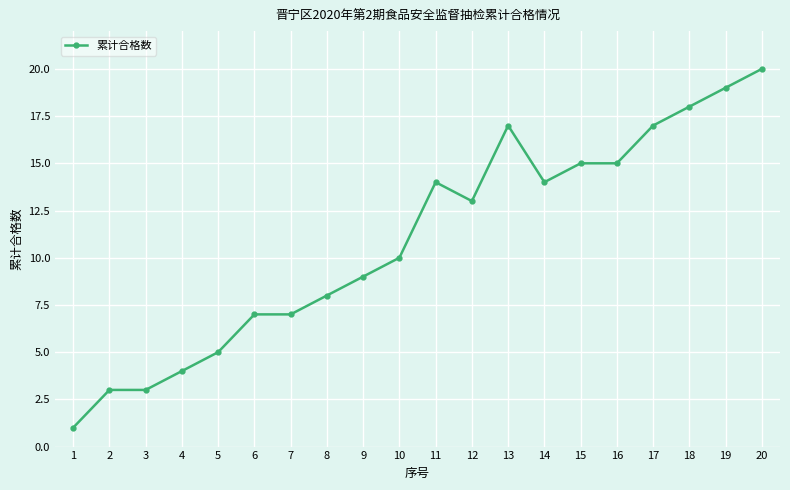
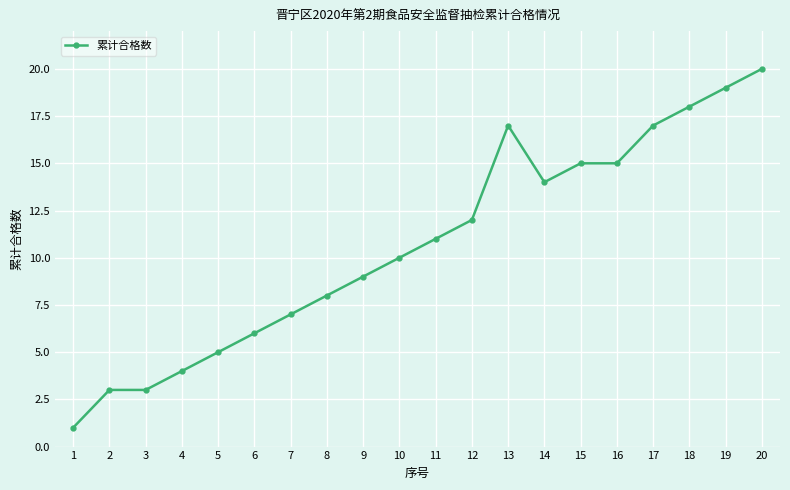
  {
    "1": 1,
    "2": 3,
    "3": 3,
    "4": 4,
    "5": 5,
-   "6": 7,
+   "6": 6,
    "7": 7,
    "8": 8,
    "9": 9,
    "10": 10,
-   "11": 14,
-   "12": 13,
+   "11": 11,
+   "12": 12,
    "13": 17,
    "14": 14,
    "15": 15,
    "16": 15,
    "17": 17,
    "18": 18,
    "19": 19,
    "20": 20
  }
